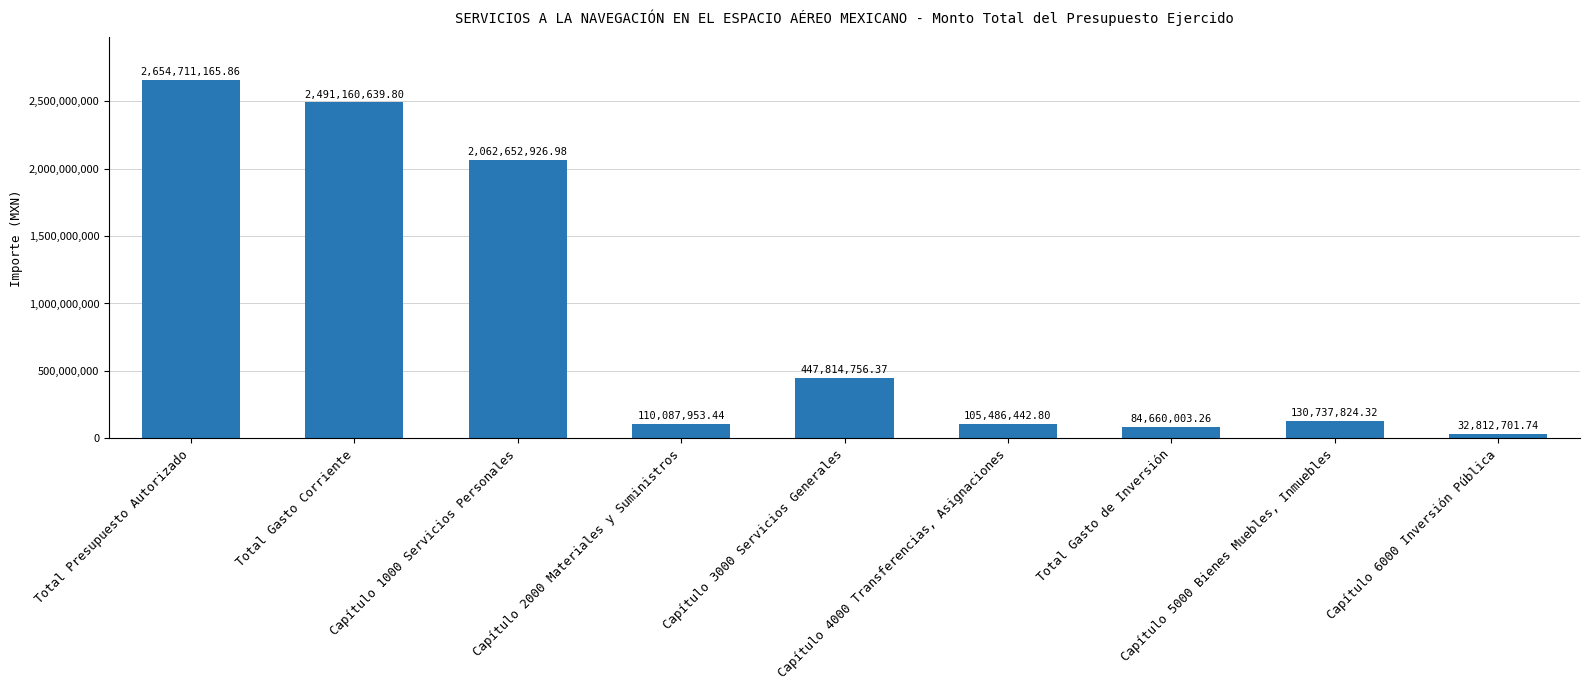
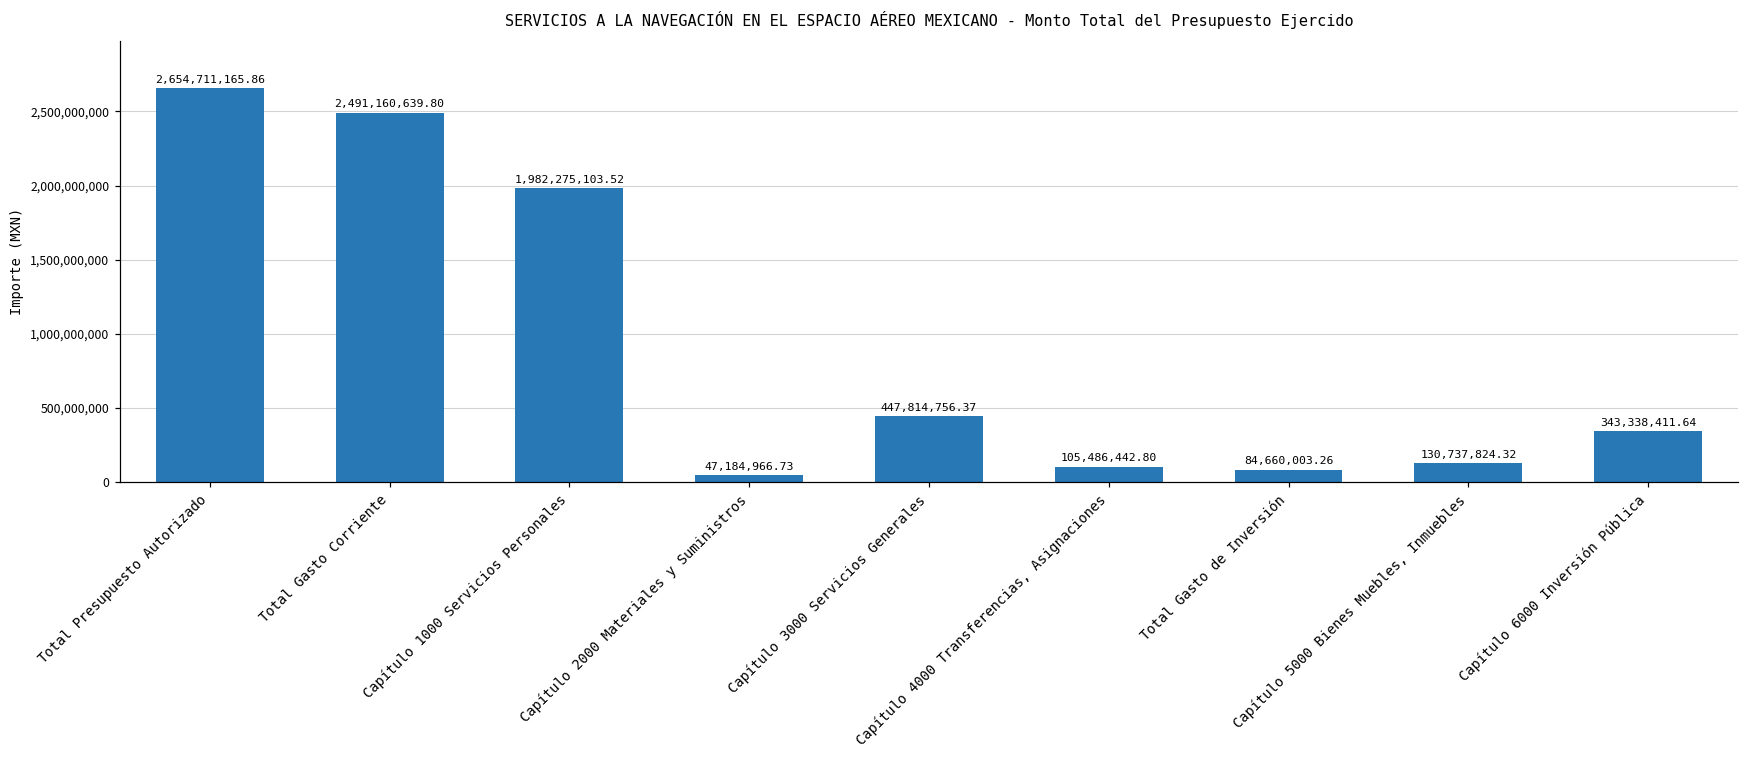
  {
    "Total Presupuesto Autorizado": "2,654,711,165.86",
    "Total Gasto Corriente": "2,491,160,639.80",
-   "Capítulo 1000 Servicios Personales": "2,062,652,926.98",
-   "Capítulo 2000 Materiales y Suministros": "110,087,953.44",
+   "Capítulo 1000 Servicios Personales": "1,982,275,103.52",
+   "Capítulo 2000 Materiales y Suministros": "47,184,966.73",
    "Capítulo 3000 Servicios Generales": "447,814,756.37",
    "Capítulo 4000 Transferencias, Asignaciones": "105,486,442.80",
    "Total Gasto de Inversión": "84,660,003.26",
    "Capítulo 5000 Bienes Muebles, Inmuebles": "130,737,824.32",
-   "Capítulo 6000 Inversión Pública": "32,812,701.74"
+   "Capítulo 6000 Inversión Pública": "343,338,411.64"
  }
